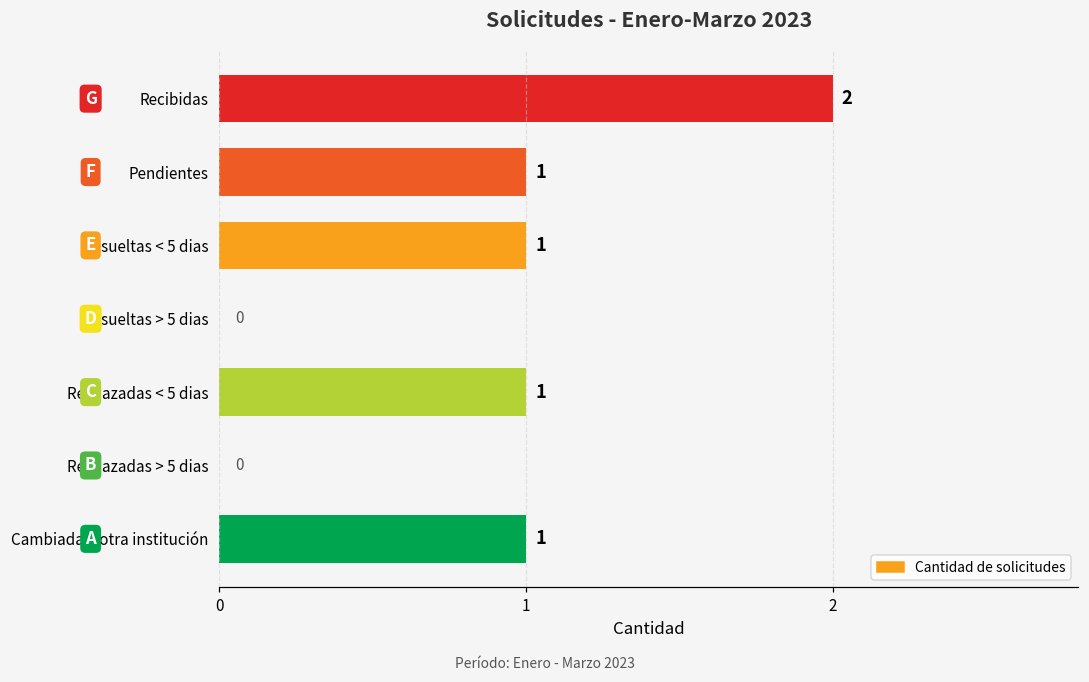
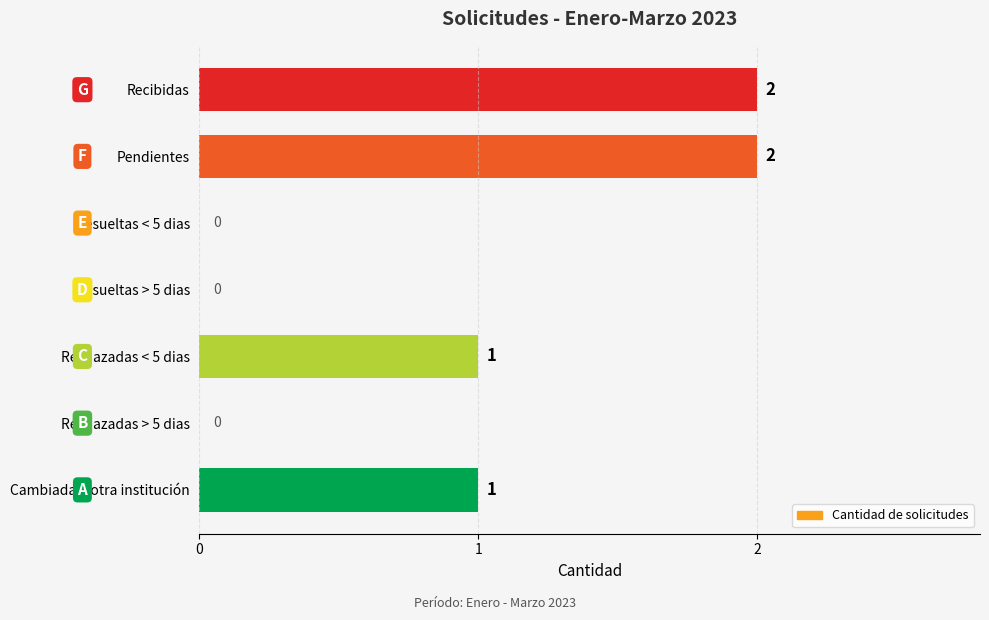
  {
    "Recibidas": 2,
-   "Pendientes": 1,
-   "Resueltas < 5 dias": 1,
+   "Pendientes": 2,
+   "Resueltas < 5 dias": 0,
    "Resueltas > 5 dias": 0,
    "Rechazadas < 5 dias": 1,
    "Rechazadas > 5 dias": 0,
    "Cambiada a otra institución": 1
  }
